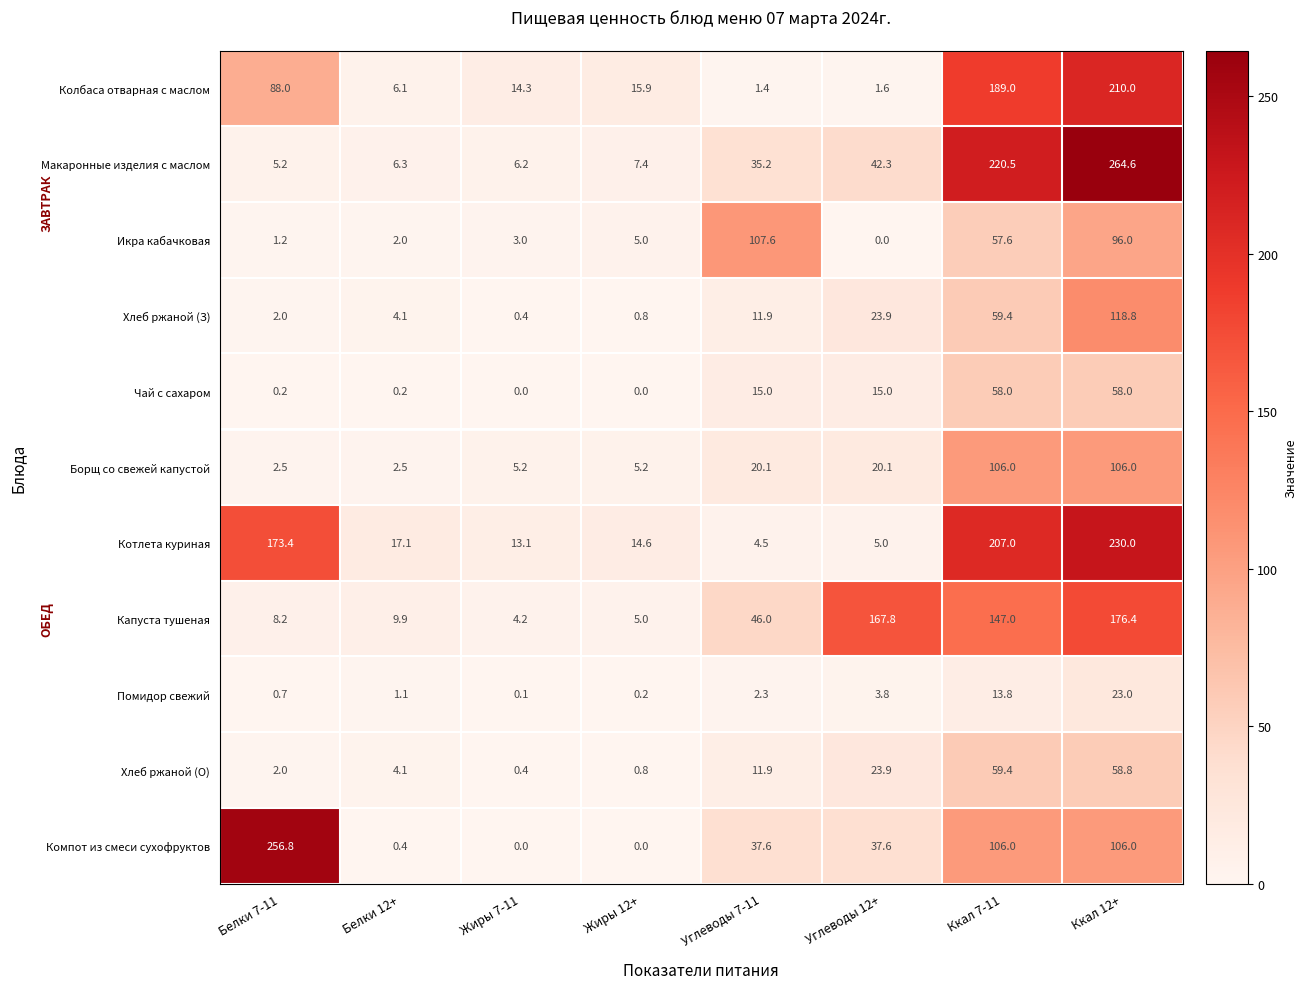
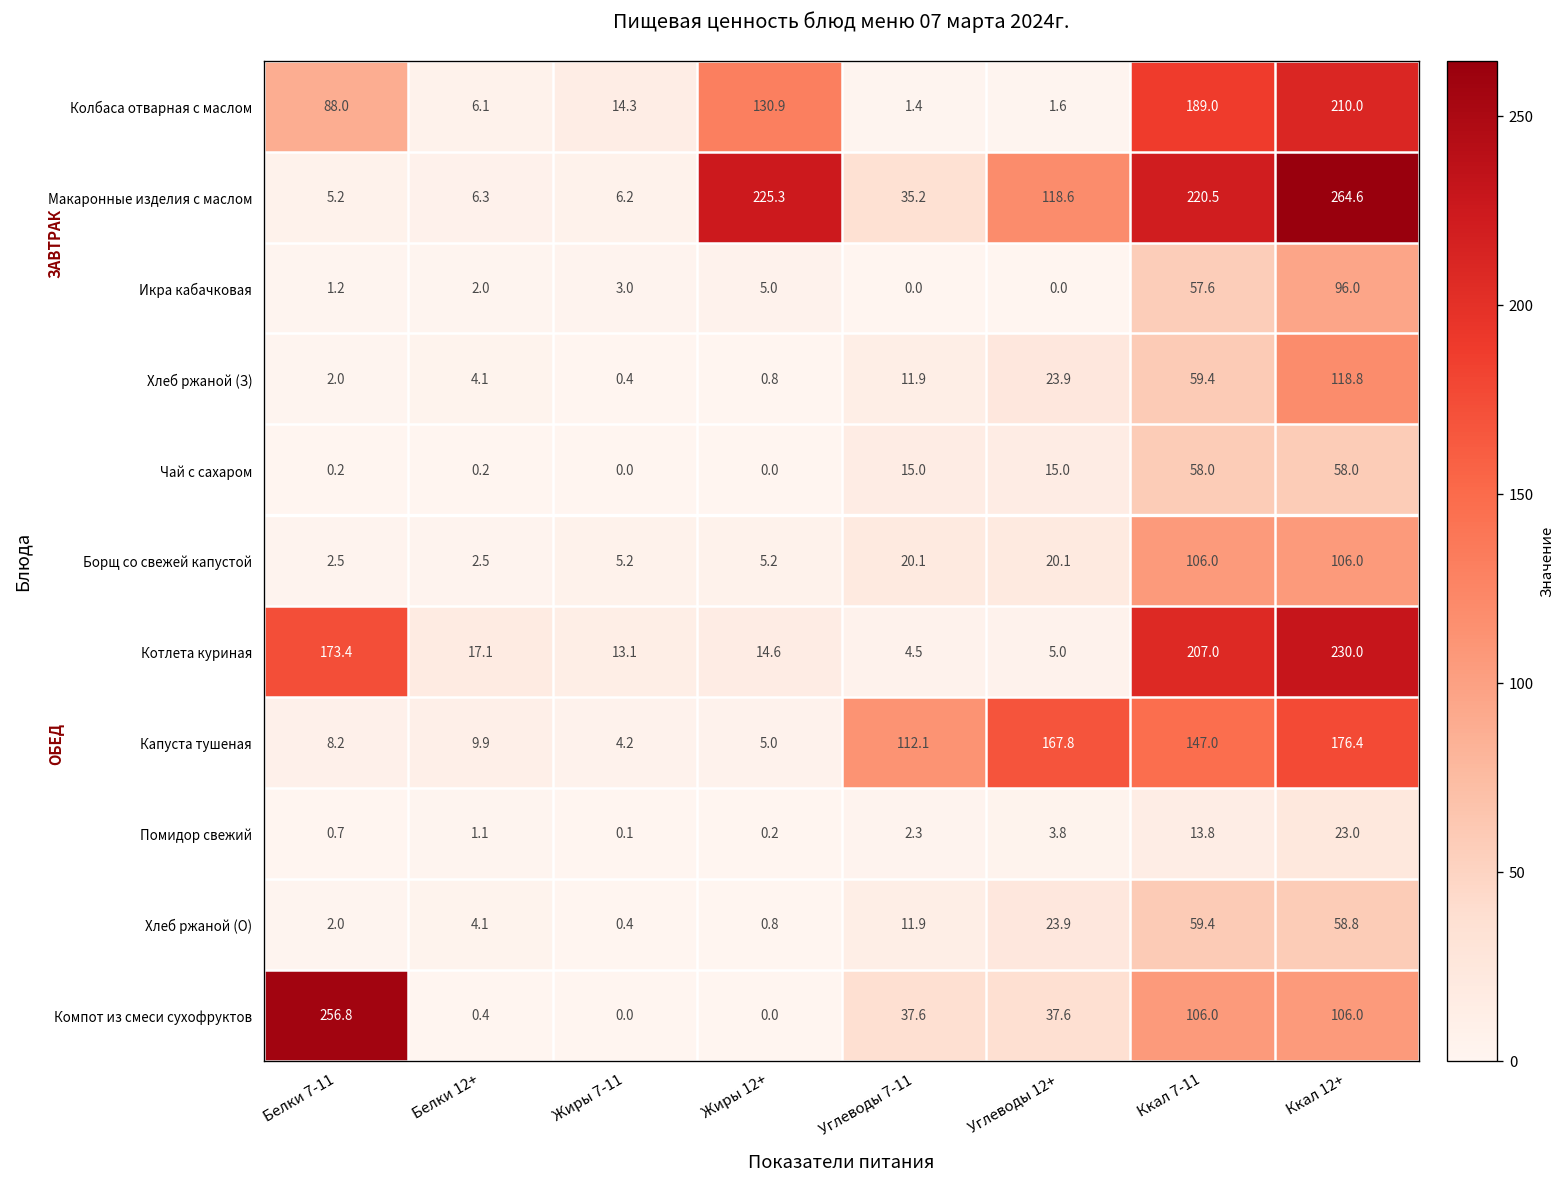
  {
    "Колбаса отварная с маслом": {
      "Белки 7-11": 88.0,
      "Белки 12+": 6.1,
      "Жиры 7-11": 14.3,
-     "Жиры 12+": 15.9,
+     "Жиры 12+": 130.9,
      "Углеводы 7-11": 1.4,
      "Углеводы 12+": 1.6,
      "Ккал 7-11": 189.0,
      "Ккал 12+": 210.0
    },
    "Макаронные изделия с маслом": {
      "Белки 7-11": 5.2,
      "Белки 12+": 6.3,
      "Жиры 7-11": 6.2,
-     "Жиры 12+": 7.4,
+     "Жиры 12+": 225.3,
      "Углеводы 7-11": 35.2,
-     "Углеводы 12+": 42.3,
+     "Углеводы 12+": 118.6,
      "Ккал 7-11": 220.5,
      "Ккал 12+": 264.6
    },
    "Икра кабачковая": {
      "Белки 7-11": 1.2,
      "Белки 12+": 2.0,
      "Жиры 7-11": 3.0,
      "Жиры 12+": 5.0,
-     "Углеводы 7-11": 107.6,
+     "Углеводы 7-11": 0.0,
      "Углеводы 12+": 0.0,
      "Ккал 7-11": 57.6,
      "Ккал 12+": 96.0
    },
    "Хлеб ржаной (З)": {
      "Белки 7-11": 2.0,
      "Белки 12+": 4.1,
      "Жиры 7-11": 0.4,
      "Жиры 12+": 0.8,
      "Углеводы 7-11": 11.9,
      "Углеводы 12+": 23.9,
      "Ккал 7-11": 59.4,
      "Ккал 12+": 118.8
    },
    "Чай с сахаром": {
      "Белки 7-11": 0.2,
      "Белки 12+": 0.2,
      "Жиры 7-11": 0.0,
      "Жиры 12+": 0.0,
      "Углеводы 7-11": 15.0,
      "Углеводы 12+": 15.0,
      "Ккал 7-11": 58.0,
      "Ккал 12+": 58.0
    },
    "Борщ со свежей капустой": {
      "Белки 7-11": 2.5,
      "Белки 12+": 2.5,
      "Жиры 7-11": 5.2,
      "Жиры 12+": 5.2,
      "Углеводы 7-11": 20.1,
      "Углеводы 12+": 20.1,
      "Ккал 7-11": 106.0,
      "Ккал 12+": 106.0
    },
    "Котлета куриная": {
      "Белки 7-11": 173.4,
      "Белки 12+": 17.1,
      "Жиры 7-11": 13.1,
      "Жиры 12+": 14.6,
      "Углеводы 7-11": 4.5,
      "Углеводы 12+": 5.0,
      "Ккал 7-11": 207.0,
      "Ккал 12+": 230.0
    },
    "Капуста тушеная": {
      "Белки 7-11": 8.2,
      "Белки 12+": 9.9,
      "Жиры 7-11": 4.2,
      "Жиры 12+": 5.0,
-     "Углеводы 7-11": 46.0,
+     "Углеводы 7-11": 112.1,
      "Углеводы 12+": 167.8,
      "Ккал 7-11": 147.0,
      "Ккал 12+": 176.4
    },
    "Помидор свежий": {
      "Белки 7-11": 0.7,
      "Белки 12+": 1.1,
      "Жиры 7-11": 0.1,
      "Жиры 12+": 0.2,
      "Углеводы 7-11": 2.3,
      "Углеводы 12+": 3.8,
      "Ккал 7-11": 13.8,
      "Ккал 12+": 23.0
    },
    "Хлеб ржаной (О)": {
      "Белки 7-11": 2.0,
      "Белки 12+": 4.1,
      "Жиры 7-11": 0.4,
      "Жиры 12+": 0.8,
      "Углеводы 7-11": 11.9,
      "Углеводы 12+": 23.9,
      "Ккал 7-11": 59.4,
      "Ккал 12+": 58.8
    },
    "Компот из смеси сухофруктов": {
      "Белки 7-11": 256.8,
      "Белки 12+": 0.4,
      "Жиры 7-11": 0.0,
      "Жиры 12+": 0.0,
      "Углеводы 7-11": 37.6,
      "Углеводы 12+": 37.6,
      "Ккал 7-11": 106.0,
      "Ккал 12+": 106.0
    }
  }
